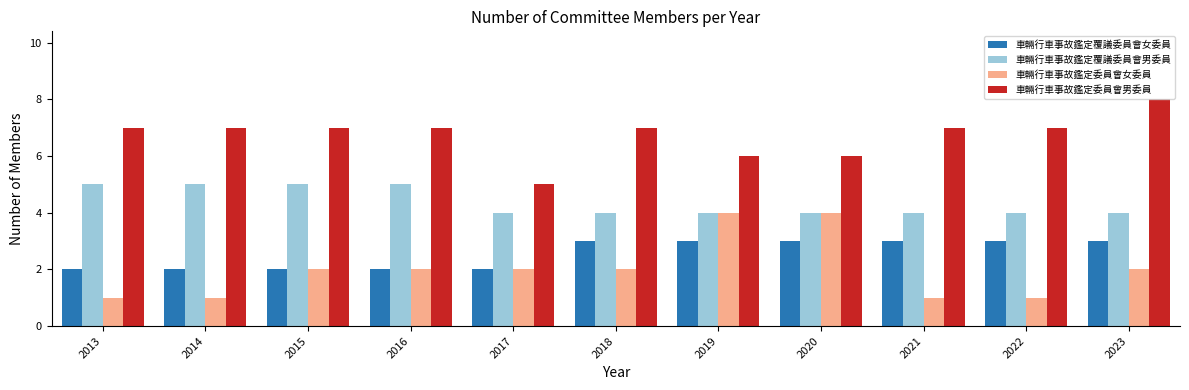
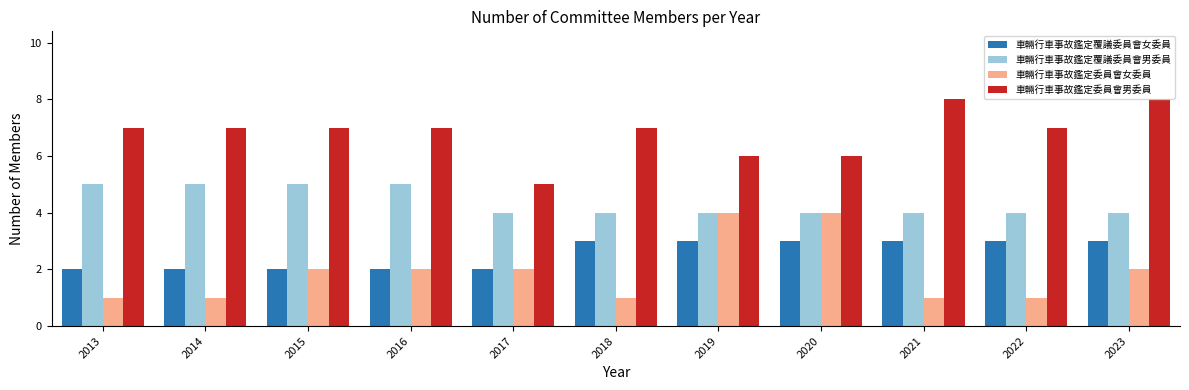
  {
    "車輛行車事故鑑定覆議委員會女委員": {
      "2013": 2,
      "2014": 2,
      "2015": 2,
      "2016": 2,
      "2017": 2,
      "2018": 3,
      "2019": 3,
      "2020": 3,
      "2021": 3,
      "2022": 3,
      "2023": 3
    },
    "車輛行車事故鑑定覆議委員會男委員": {
      "2013": 5,
      "2014": 5,
      "2015": 5,
      "2016": 5,
      "2017": 4,
      "2018": 4,
      "2019": 4,
      "2020": 4,
      "2021": 4,
      "2022": 4,
      "2023": 4
    },
    "車輛行車事故鑑定委員會女委員": {
      "2013": 1,
      "2014": 1,
      "2015": 2,
      "2016": 2,
      "2017": 2,
-     "2018": 2,
+     "2018": 1,
      "2019": 4,
      "2020": 4,
      "2021": 1,
      "2022": 1,
      "2023": 2
    },
    "車輛行車事故鑑定委員會男委員": {
      "2013": 7,
      "2014": 7,
      "2015": 7,
      "2016": 7,
      "2017": 5,
      "2018": 7,
      "2019": 6,
      "2020": 6,
-     "2021": 7,
+     "2021": 8,
      "2022": 7,
      "2023": 8
    }
  }
